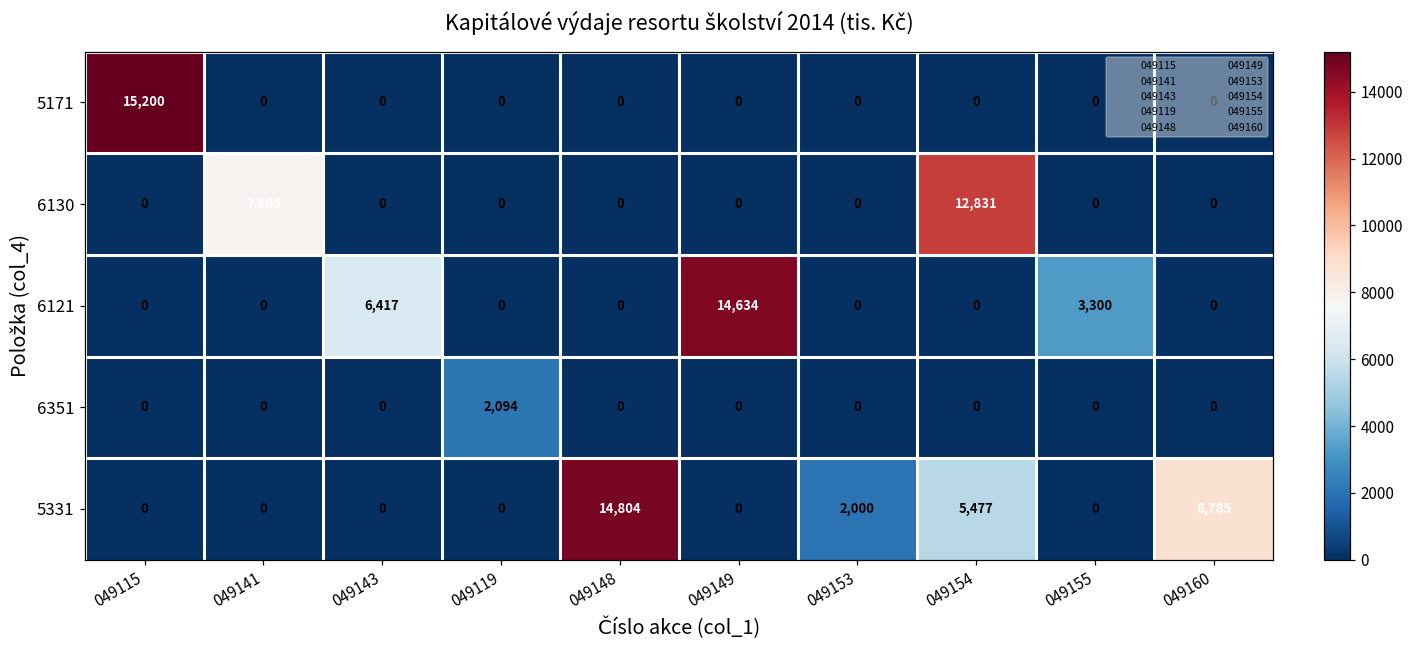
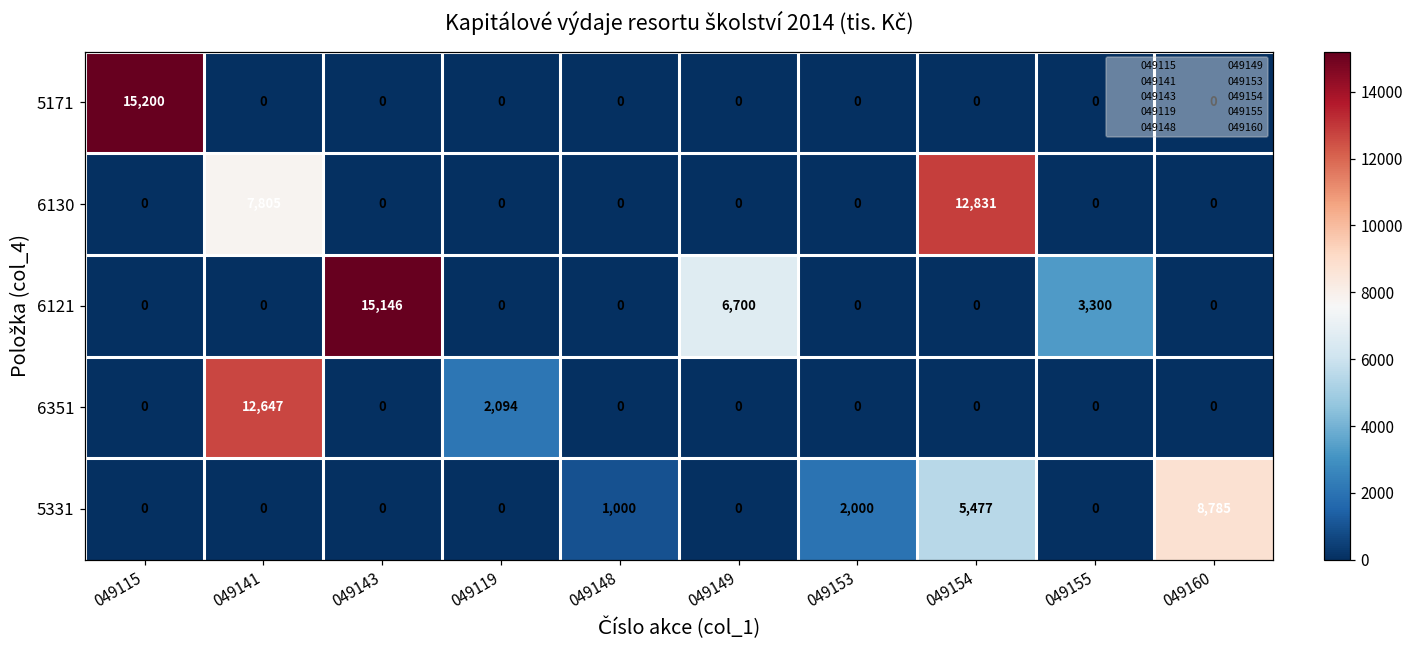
  {
    "5171": {
      "049115": "15,200",
      "049141": "0",
      "049143": "0",
      "049119": "0",
      "049148": "0",
      "049149": "0",
      "049153": "0",
      "049154": "0",
      "049155": "0"
    },
    "6130": {
      "049115": "0",
      "049143": "0",
      "049119": "0",
      "049148": "0",
      "049149": "0",
      "049153": "0",
      "049154": "12,831",
      "049155": "0",
      "049160": "0"
    },
    "6121": {
      "049115": "0",
      "049141": "0",
-     "049143": "6,417",
+     "049143": "15,146",
      "049119": "0",
      "049148": "0",
-     "049149": "14,634",
+     "049149": "6,700",
      "049153": "0",
      "049154": "0",
      "049155": "3,300",
      "049160": "0"
    },
    "6351": {
      "049115": "0",
-     "049141": "0",
+     "049141": "12,647",
      "049143": "0",
      "049119": "2,094",
      "049148": "0",
      "049149": "0",
      "049153": "0",
      "049154": "0",
      "049155": "0",
      "049160": "0"
    },
    "5331": {
      "049115": "0",
      "049141": "0",
      "049143": "0",
      "049119": "0",
-     "049148": "14,804",
+     "049148": "1,000",
      "049149": "0",
      "049153": "2,000",
      "049154": "5,477",
      "049155": "0"
    }
  }
